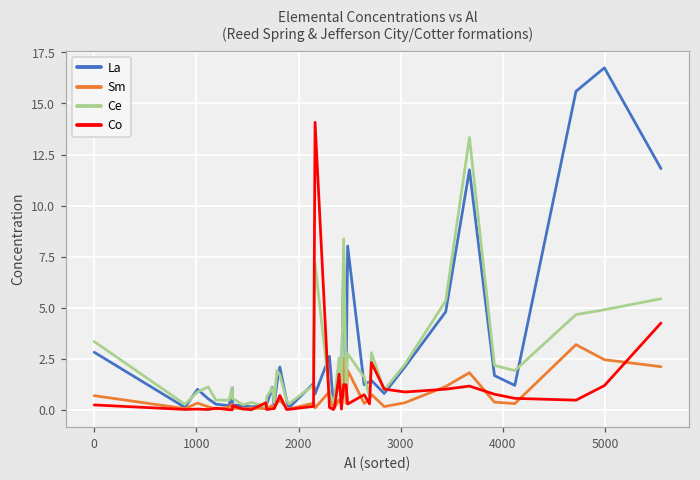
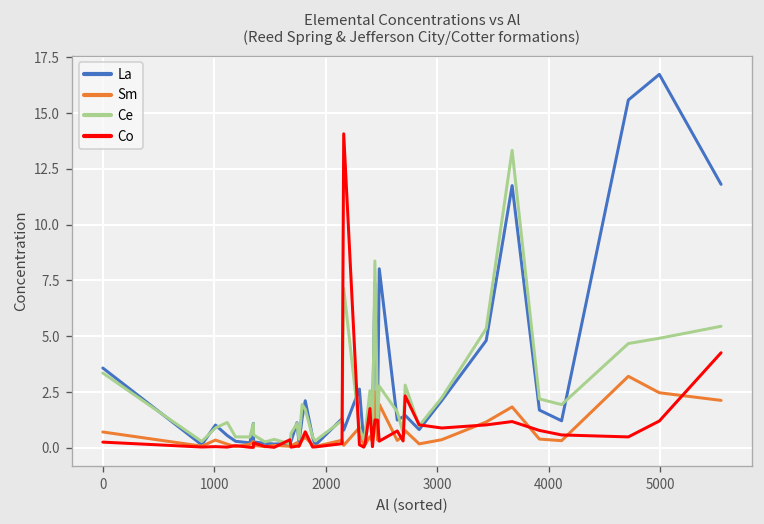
  {
    "La": {
-     "0": 2.8
+     "0": 3.6
    },
    "Sm": {
      "0": 0.7
    },
    "Ce": {
      "0": 3.4
    },
    "Co": {
      "0": 0.3
    }
  }
